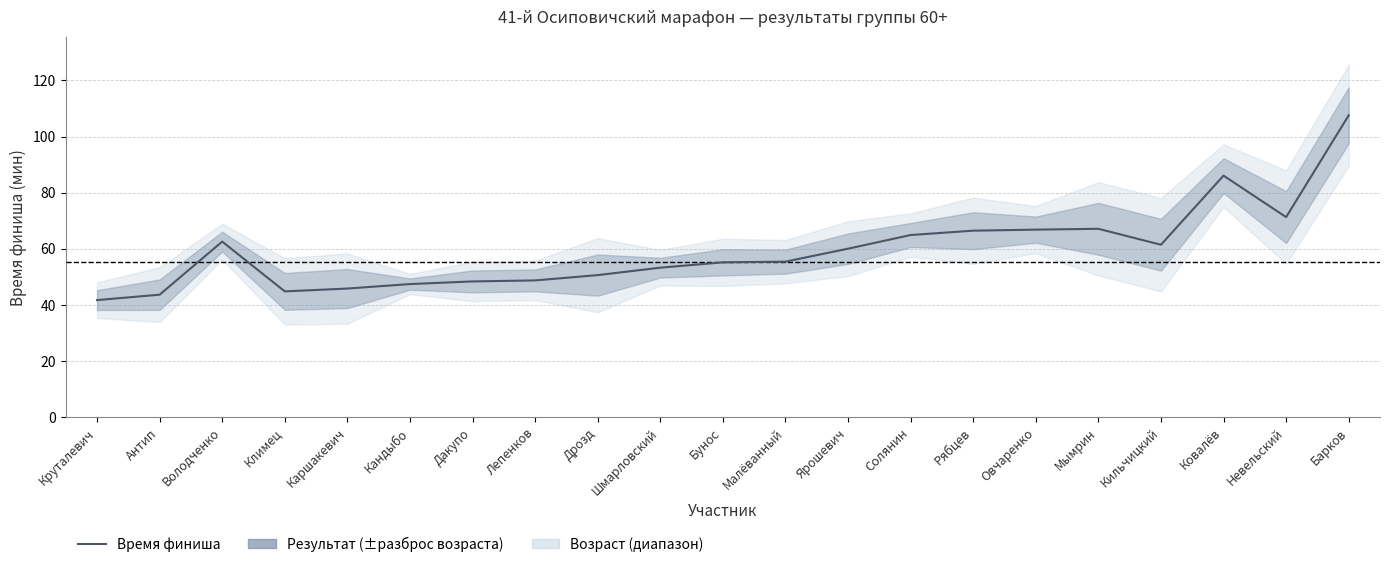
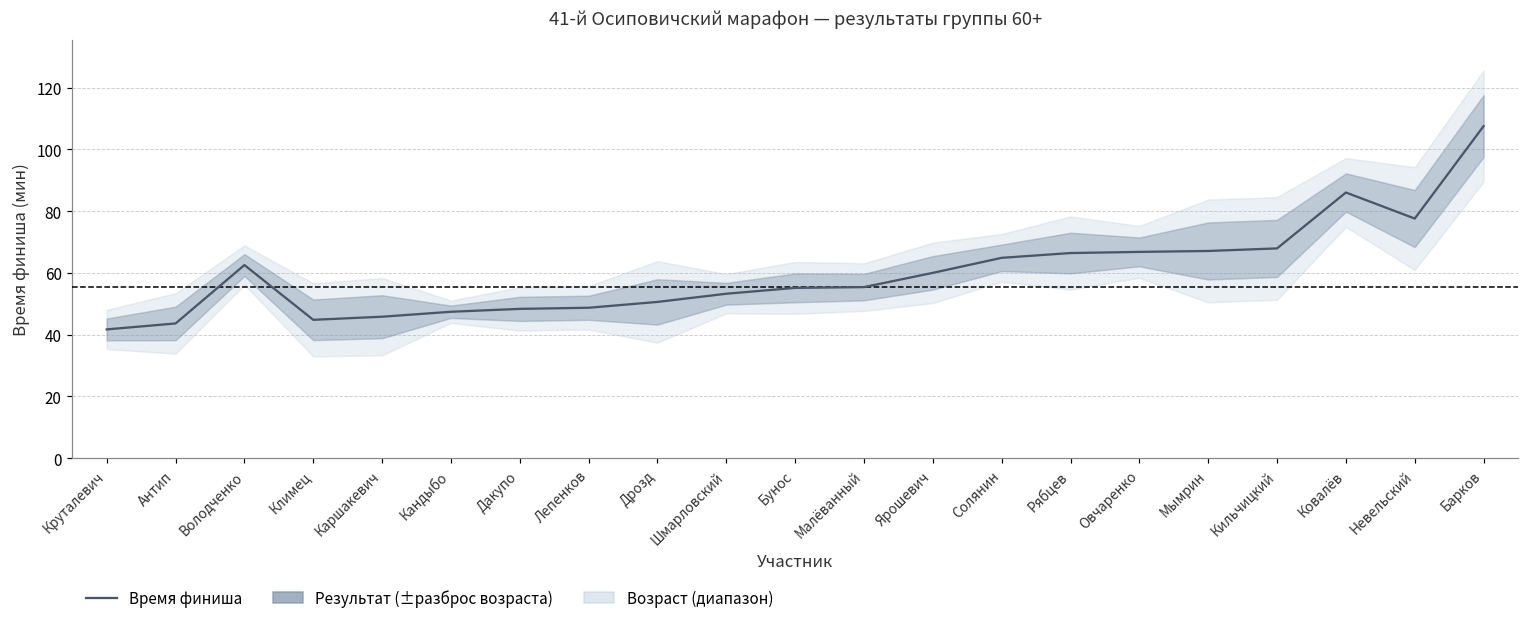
  {
    "Время финиша": {
      "Круталевич": 42,
      "Антип": 44,
      "Володченко": 63,
      "Климец": 45,
      "Каршакевич": 46,
      "Кандыбо": 47,
      "Дакупо": 48,
      "Лепенков": 49,
      "Дрозд": 51,
      "Шмарловский": 53,
      "Бунос": 55,
      "Малёванный": 55,
      "Ярошевич": 60,
      "Солянин": 65,
      "Рябцев": 66,
      "Овчаренко": 67,
      "Мымрин": 67,
-     "Кильчицкий": 61,
+     "Кильчицкий": 68,
      "Ковалёв": 86,
-     "Невельский": 71,
+     "Невельский": 78,
      "Барков": 108
    }
  }
